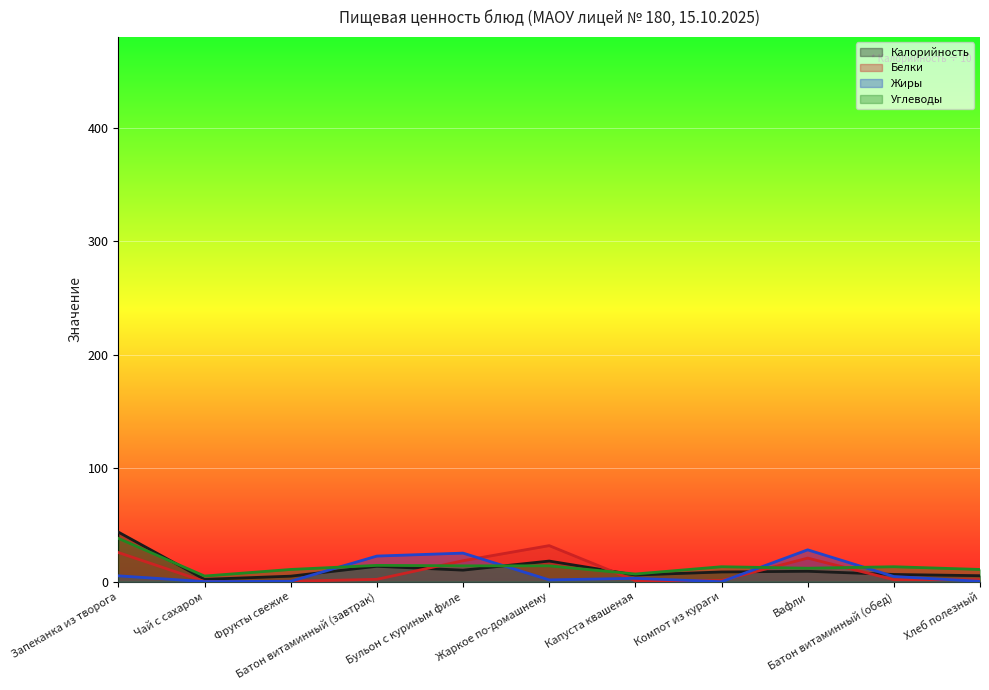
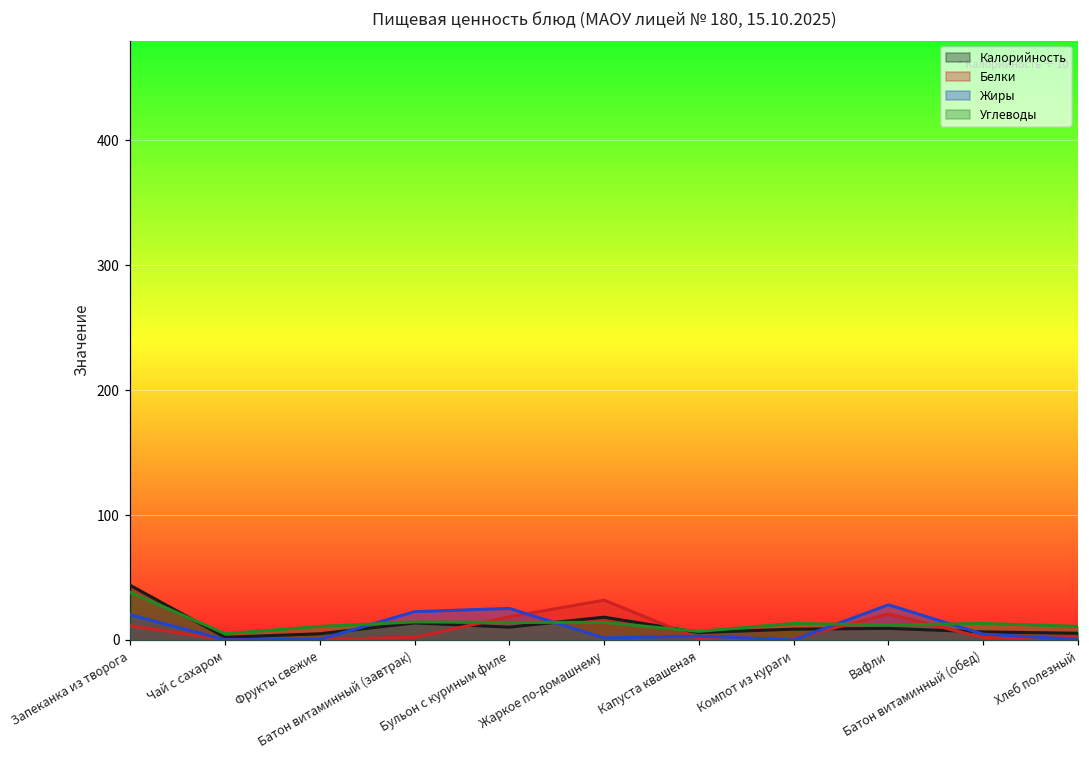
  {
    "Белки": {
-     "Запеканка из творога": 26,
+     "Запеканка из творога": 11,
      "Батон витаминный (завтрак)": 2,
      "Бульон с куриным филе": 19,
      "Жаркое по-домашнему": 32,
      "Вафли": 21,
      "Батон витаминный (обед)": 2
    },
    "Жиры": {
-     "Запеканка из творога": 5,
+     "Запеканка из творога": 20,
      "Батон витаминный (завтрак)": 23,
      "Бульон с куриным филе": 25,
      "Жаркое по-домашнему": 2,
      "Вафли": 28
    }
  }
